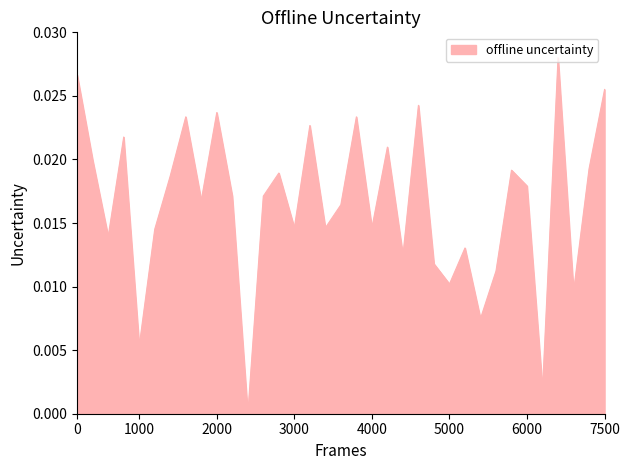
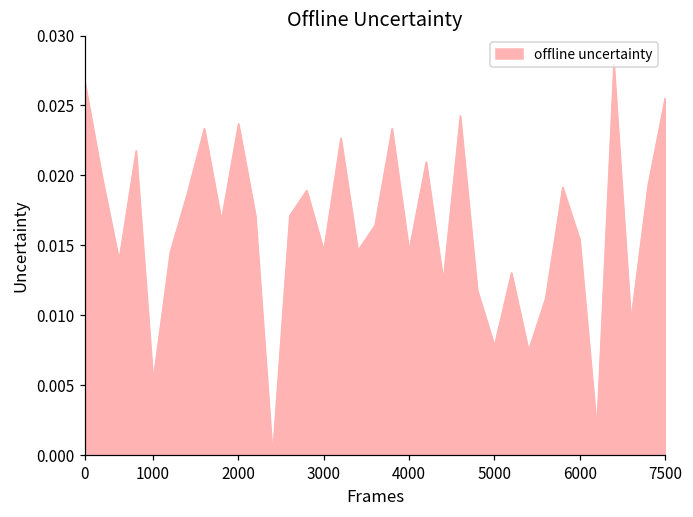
  {
    "0": 0.0266,
    "1000": 0.0053,
    "2000": 0.0237,
    "3000": 0.0146,
    "4000": 0.0146,
-   "5000": 0.0102,
-   "6000": 0.0179,
+   "5000": 0.0078,
+   "6000": 0.0154,
    "7500": 0.0255
  }
